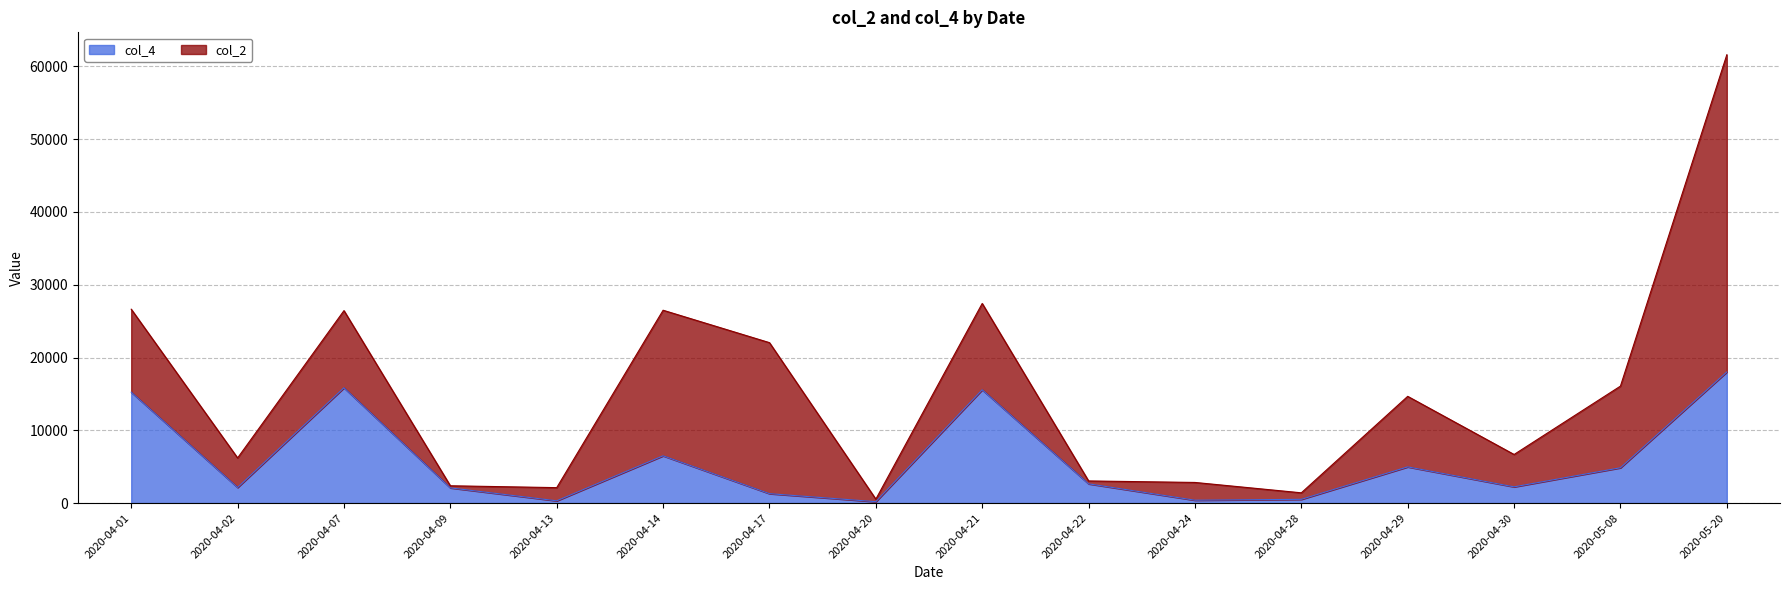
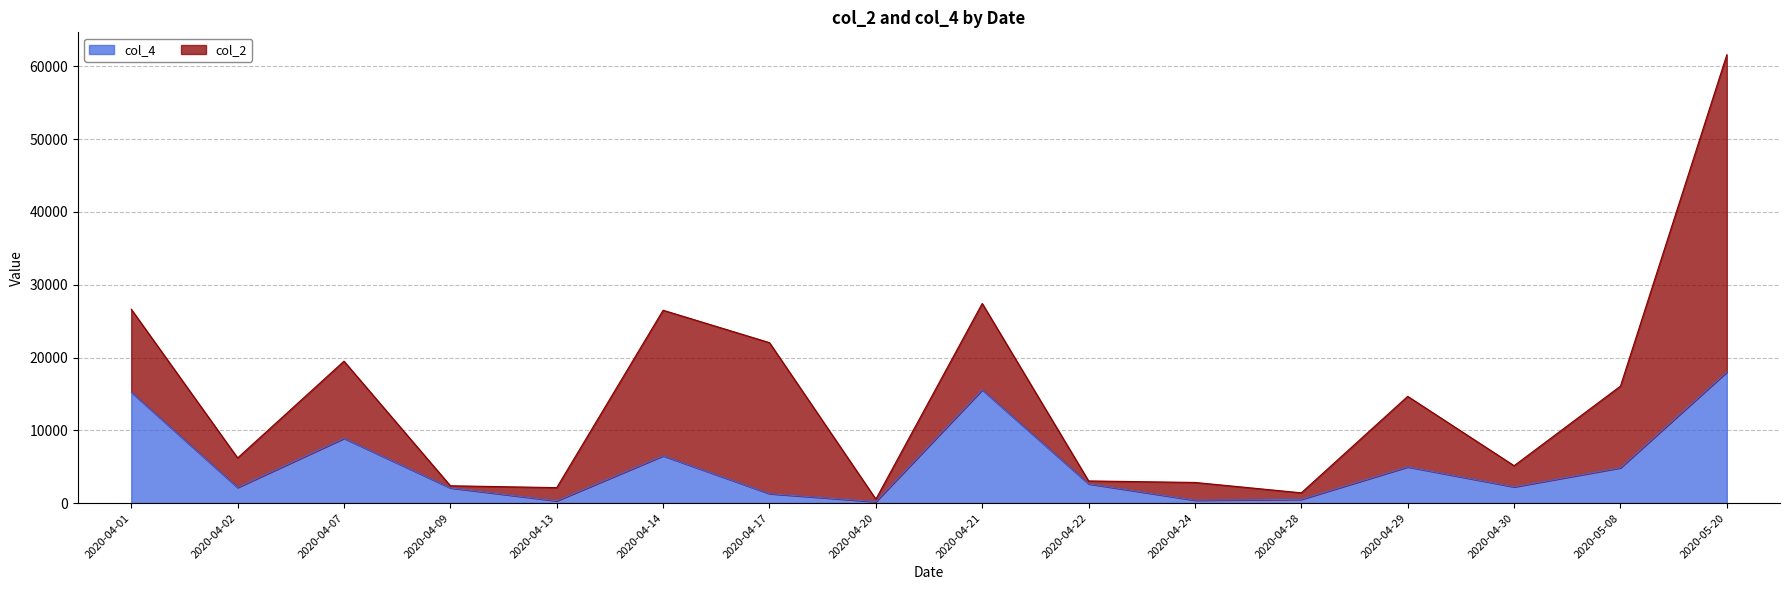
  {
    "col_4": {
      "2020-04-01": 15000,
      "2020-04-02": 2000,
-     "2020-04-07": 16000,
+     "2020-04-07": 9000,
      "2020-04-13": 0,
      "2020-04-14": 6000,
      "2020-04-17": 1000,
      "2020-04-20": 0,
      "2020-04-21": 16000,
      "2020-04-22": 3000,
      "2020-04-24": 0,
      "2020-04-28": 1000,
      "2020-04-29": 5000,
      "2020-04-30": 2000,
      "2020-05-08": 5000,
      "2020-05-20": 18000
    },
    "col_2": {
      "2020-04-01": 11000,
      "2020-04-02": 4000,
      "2020-04-07": 11000,
      "2020-04-13": 2000,
      "2020-04-14": 20000,
      "2020-04-17": 21000,
      "2020-04-20": 0,
      "2020-04-21": 12000,
      "2020-04-22": 0,
      "2020-04-24": 2000,
      "2020-04-28": 1000,
      "2020-04-29": 10000,
-     "2020-04-30": 4000,
+     "2020-04-30": 3000,
      "2020-05-08": 11000,
      "2020-05-20": 44000
    }
  }
